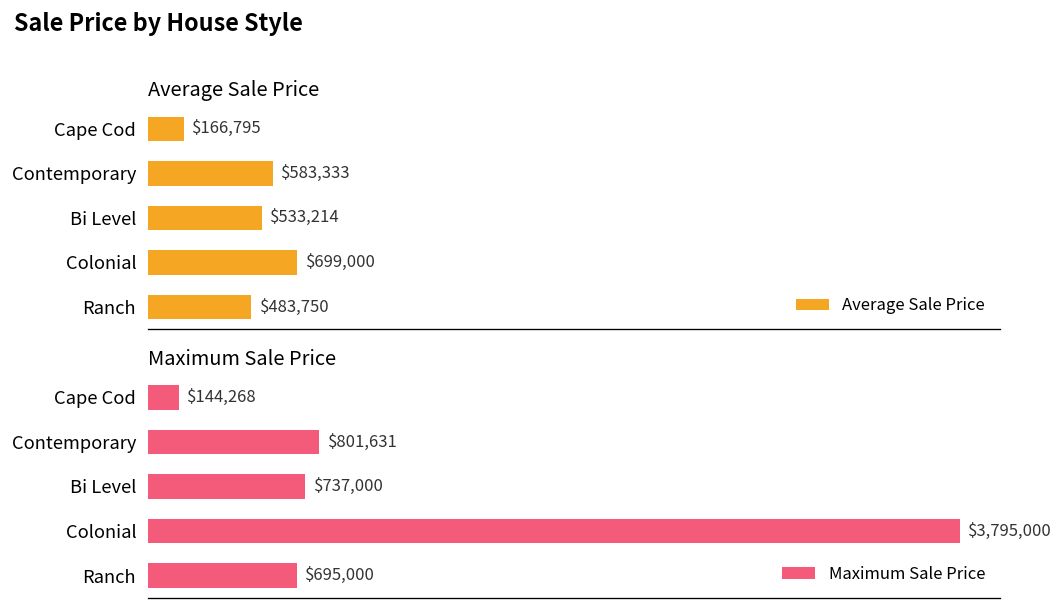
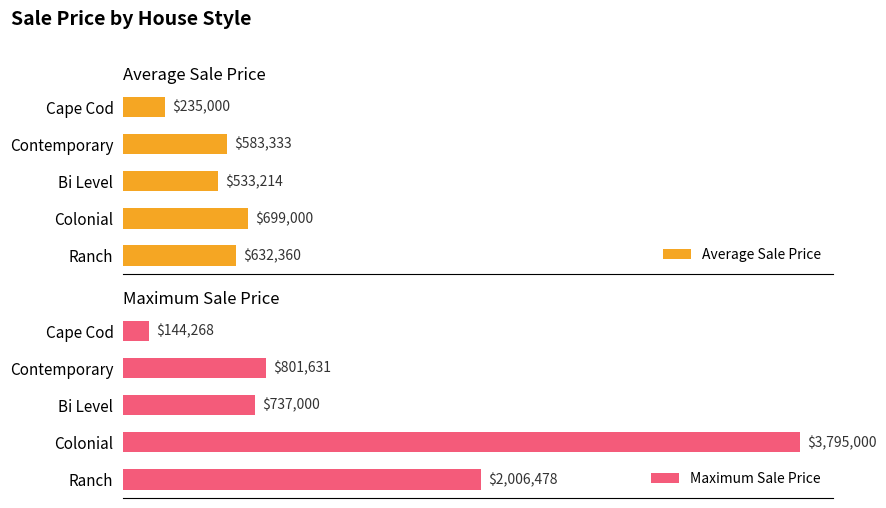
  {
    "Average Sale Price": {
-     "Cape Cod": "$166,795",
+     "Cape Cod": "$235,000",
      "Contemporary": "$583,333",
      "Bi Level": "$533,214",
      "Colonial": "$699,000",
-     "Ranch": "$483,750"
+     "Ranch": "$632,360"
    },
    "Maximum Sale Price": {
      "Cape Cod": "$144,268",
      "Contemporary": "$801,631",
      "Bi Level": "$737,000",
      "Colonial": "$3,795,000",
-     "Ranch": "$695,000"
+     "Ranch": "$2,006,478"
    }
  }
